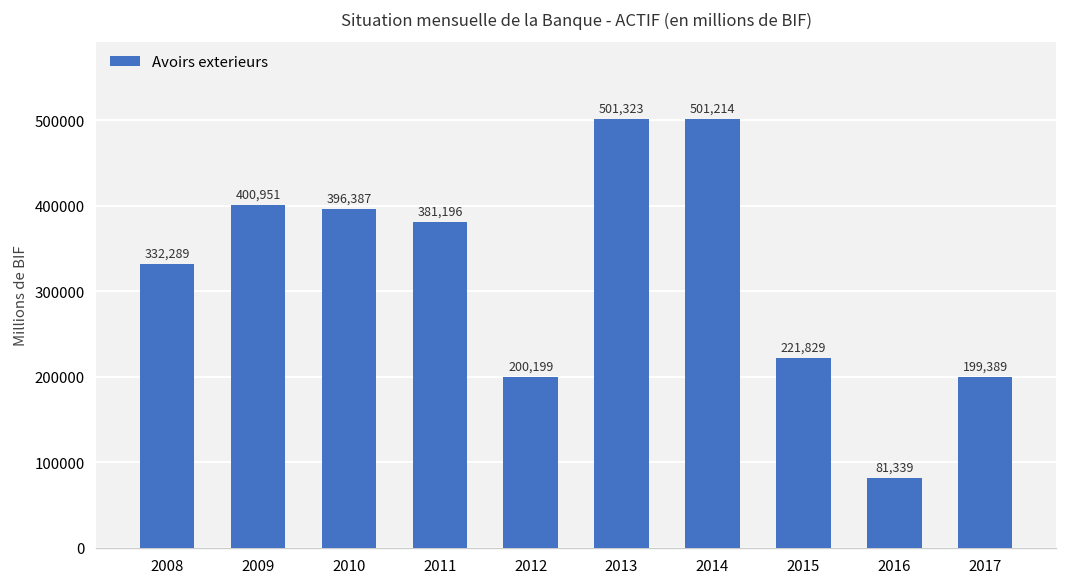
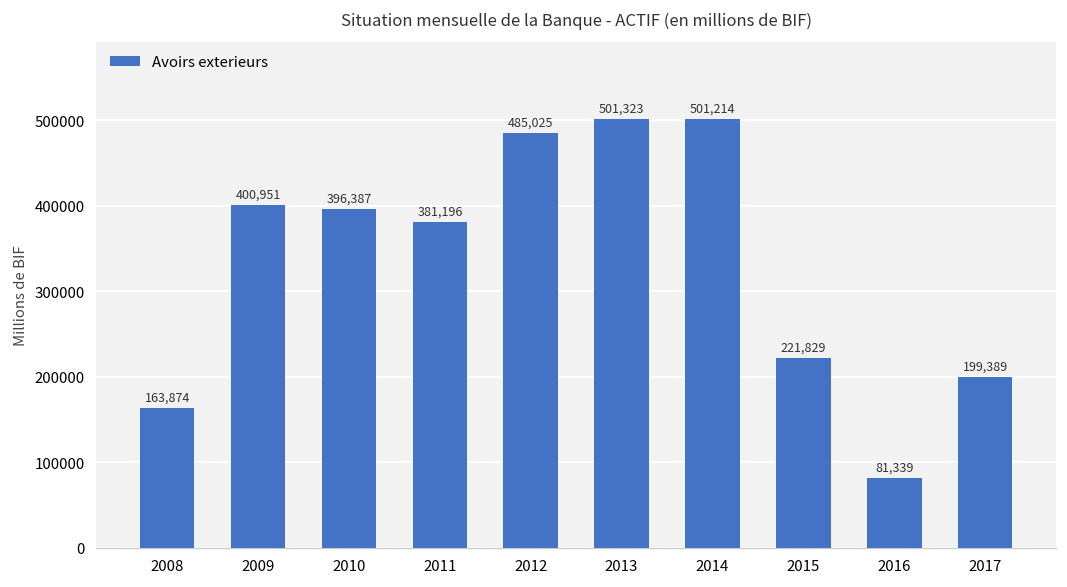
  {
-   "2008": "332,289",
+   "2008": "163,874",
    "2009": "400,951",
    "2010": "396,387",
-   "2012": "200,199",
+   "2012": "485,025",
    "2013": "501,323",
    "2016": "81,339"
  }
